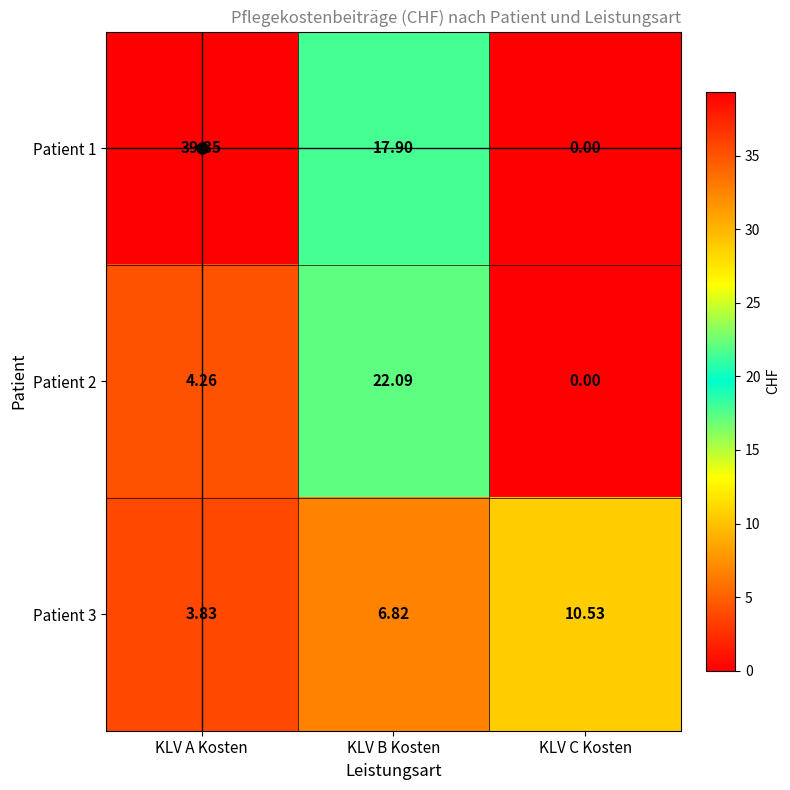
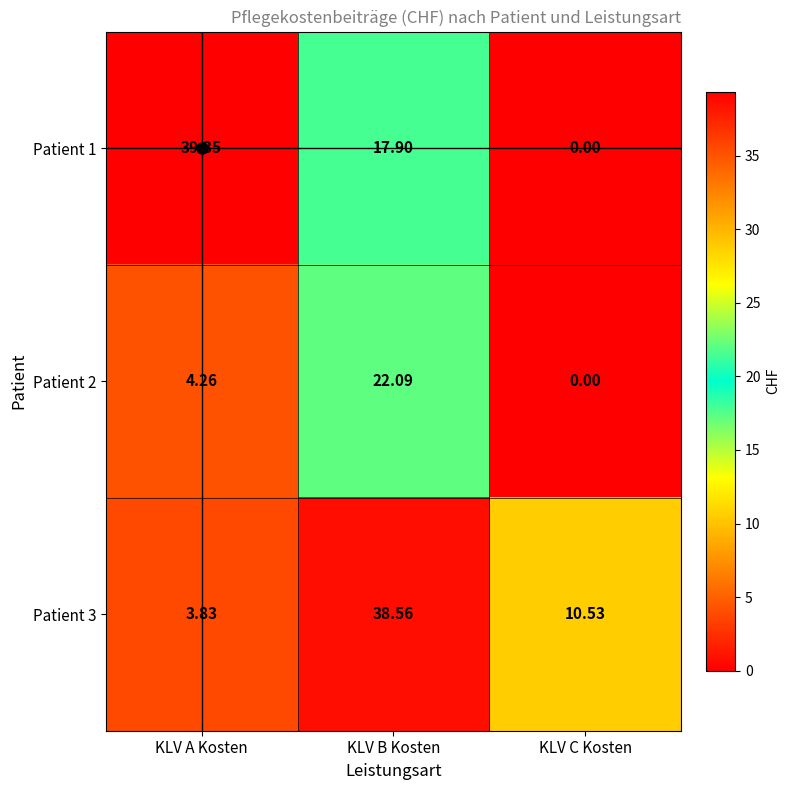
  {
    "Patient 1": {
      "KLV B Kosten": 17.90,
      "KLV C Kosten": 0.00
    },
    "Patient 2": {
      "KLV A Kosten": 4.26,
      "KLV B Kosten": 22.09,
      "KLV C Kosten": 0.00
    },
    "Patient 3": {
      "KLV A Kosten": 3.83,
-     "KLV B Kosten": 6.82,
+     "KLV B Kosten": 38.56,
      "KLV C Kosten": 10.53
    }
  }
